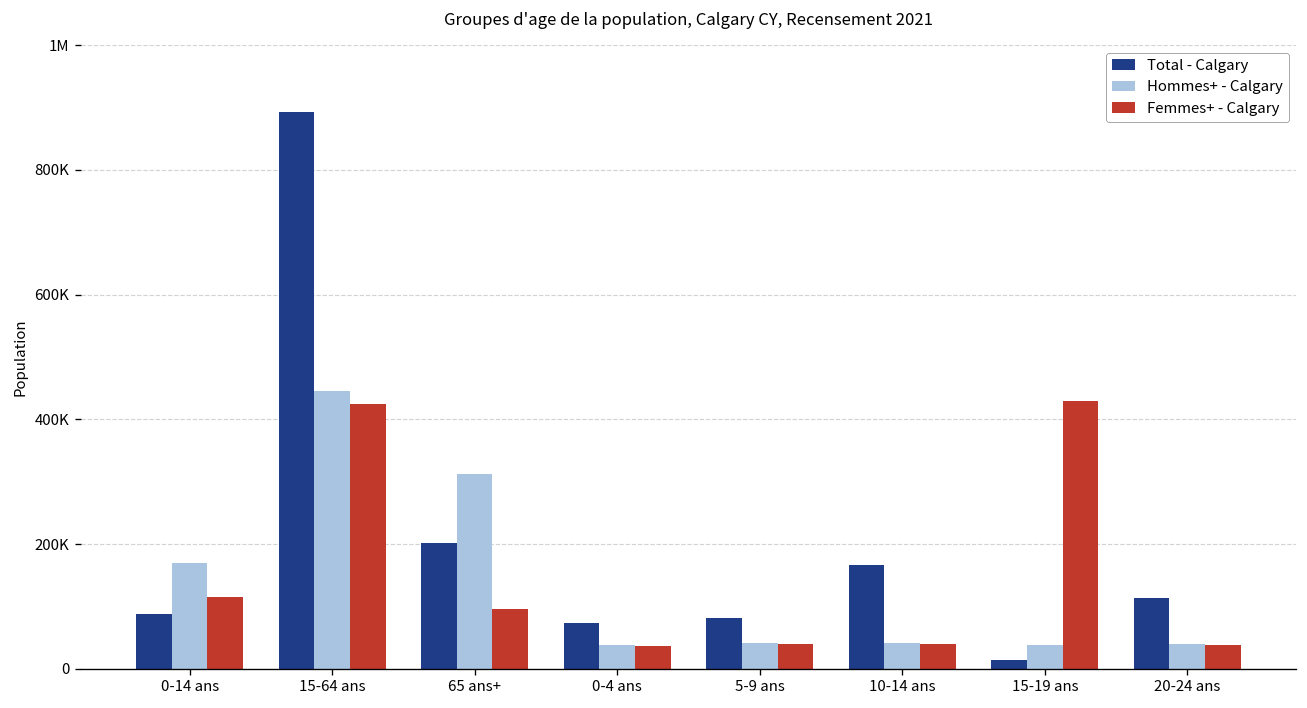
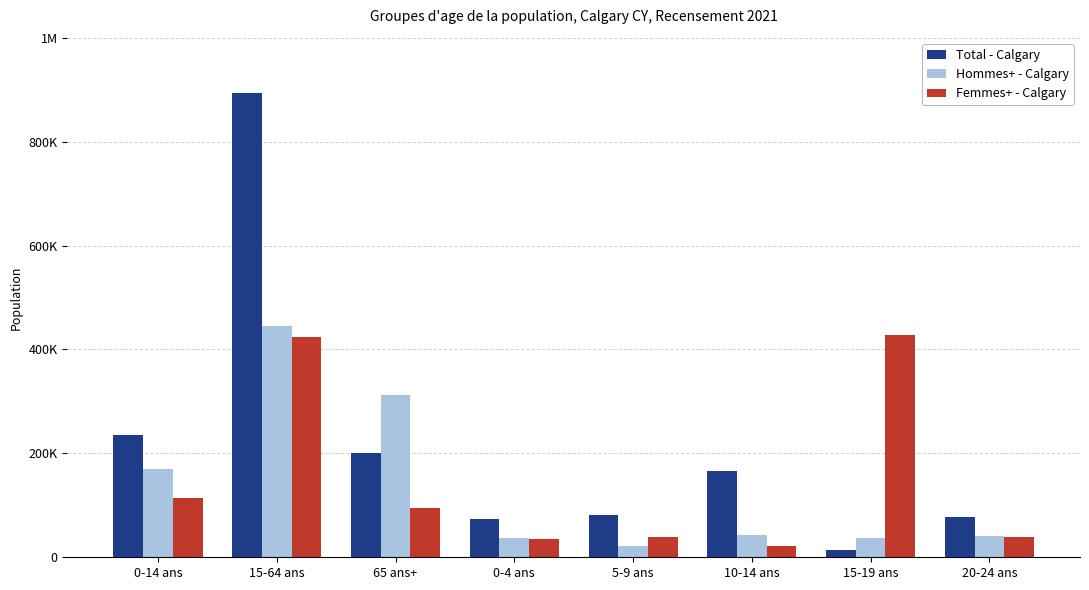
  {
    "Total - Calgary": {
-     "0-14 ans": 90000,
+     "0-14 ans": 240000,
      "15-64 ans": 890000,
      "65 ans+": 200000,
      "0-4 ans": 70000,
      "5-9 ans": 80000,
      "10-14 ans": 170000,
      "15-19 ans": 10000,
-     "20-24 ans": 110000
+     "20-24 ans": 80000
    },
    "Hommes+ - Calgary": {
      "0-14 ans": 170000,
      "15-64 ans": 450000,
      "65 ans+": 310000,
      "0-4 ans": 40000,
-     "5-9 ans": 40000,
+     "5-9 ans": 20000,
      "10-14 ans": 40000,
      "15-19 ans": 40000,
      "20-24 ans": 40000
    },
    "Femmes+ - Calgary": {
      "0-14 ans": 110000,
      "15-64 ans": 420000,
      "65 ans+": 100000,
      "0-4 ans": 40000,
      "5-9 ans": 40000,
-     "10-14 ans": 40000,
+     "10-14 ans": 20000,
      "15-19 ans": 430000,
      "20-24 ans": 40000
    }
  }
